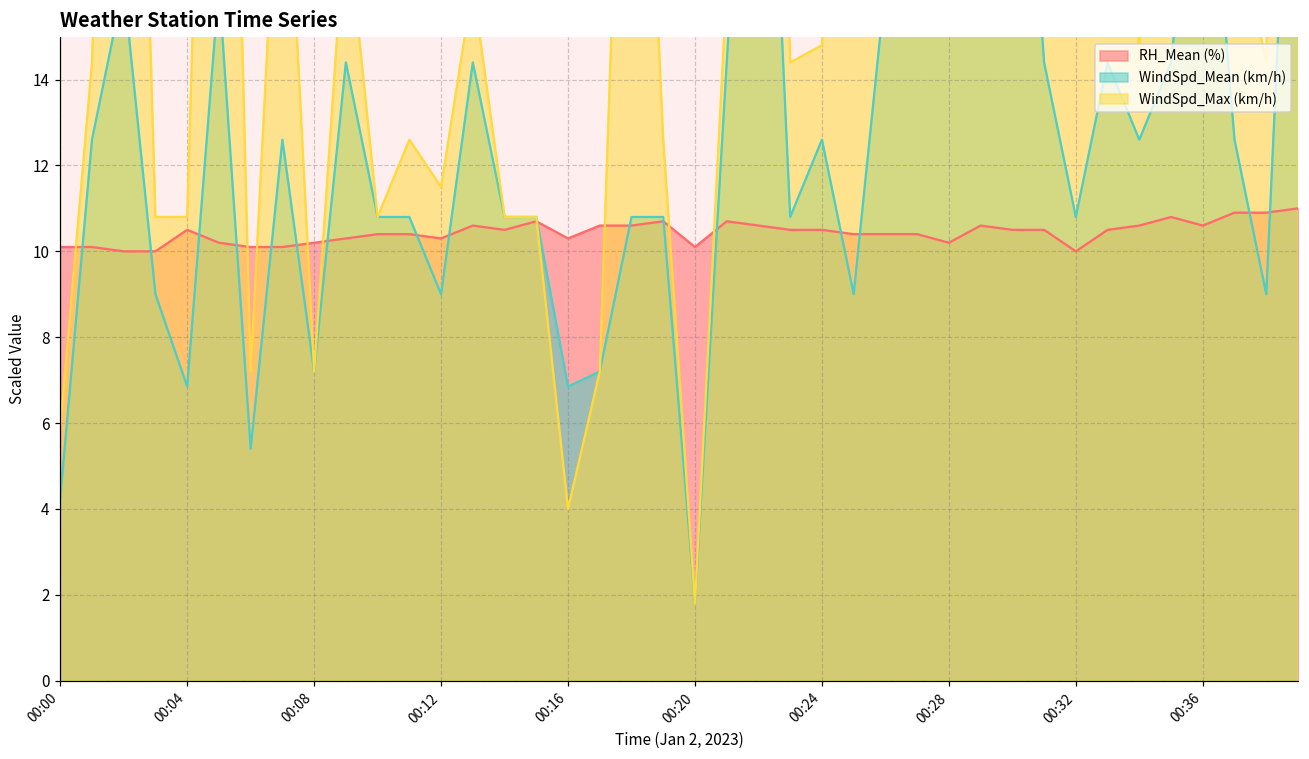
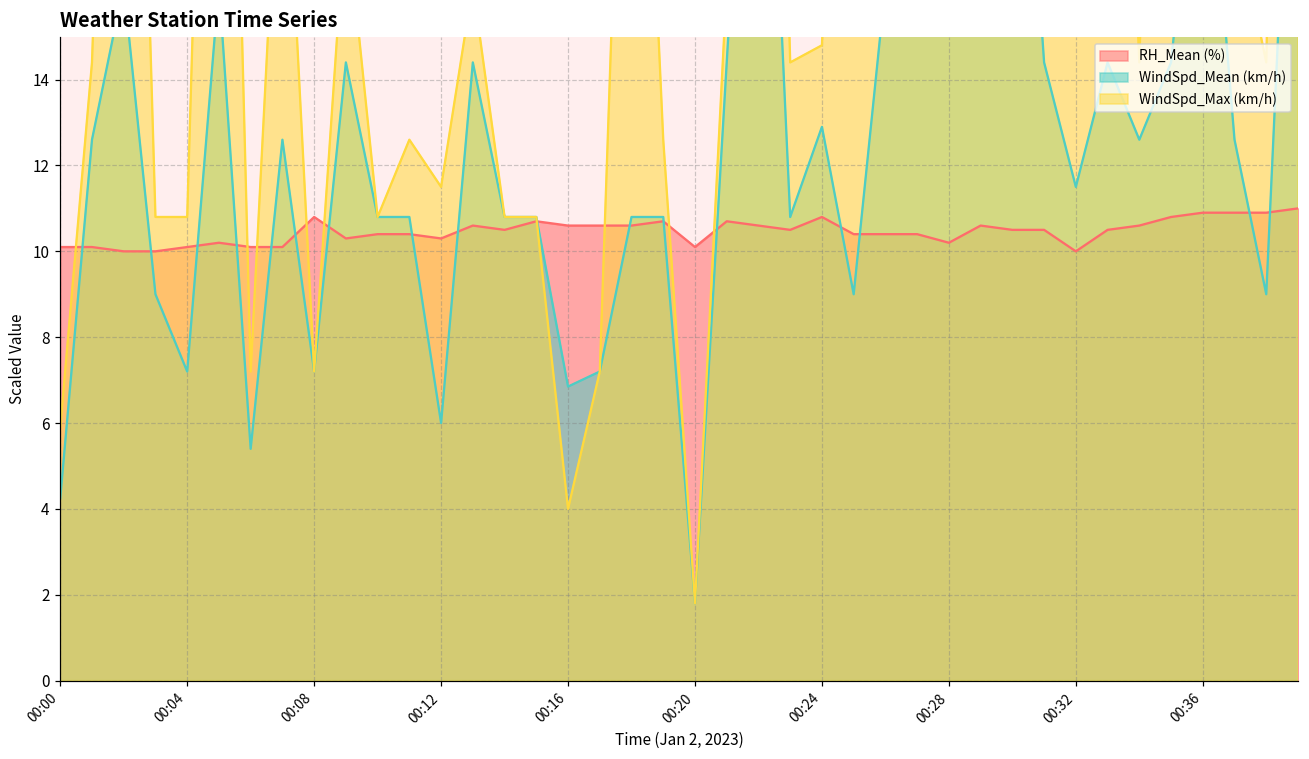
  {
    "RH_Mean (%)": {
      "00:00": 10.1,
-     "00:04": 10.5,
-     "00:08": 10.2,
+     "00:04": 10.1,
+     "00:08": 10.8,
      "00:12": 10.3,
-     "00:16": 10.3,
+     "00:16": 10.6,
      "00:20": 10.1,
-     "00:24": 10.5,
+     "00:24": 10.8,
      "00:28": 10.2,
      "00:32": 10.0,
-     "00:36": 10.6
+     "00:36": 10.9
    },
    "WindSpd_Mean (km/h)": {
      "00:00": 4.3,
-     "00:04": 6.9,
-     "00:12": 9.0,
+     "00:04": 7.2,
+     "00:12": 6.0,
      "00:16": 6.9,
-     "00:24": 12.6,
-     "00:32": 10.8
+     "00:24": 12.9,
+     "00:32": 11.5
    },
    "WindSpd_Max (km/h)": {
      "00:00": 5.9,
      "00:04": 10.8,
      "00:12": 11.5,
      "00:16": 4.0,
      "00:24": 14.8
    }
  }
